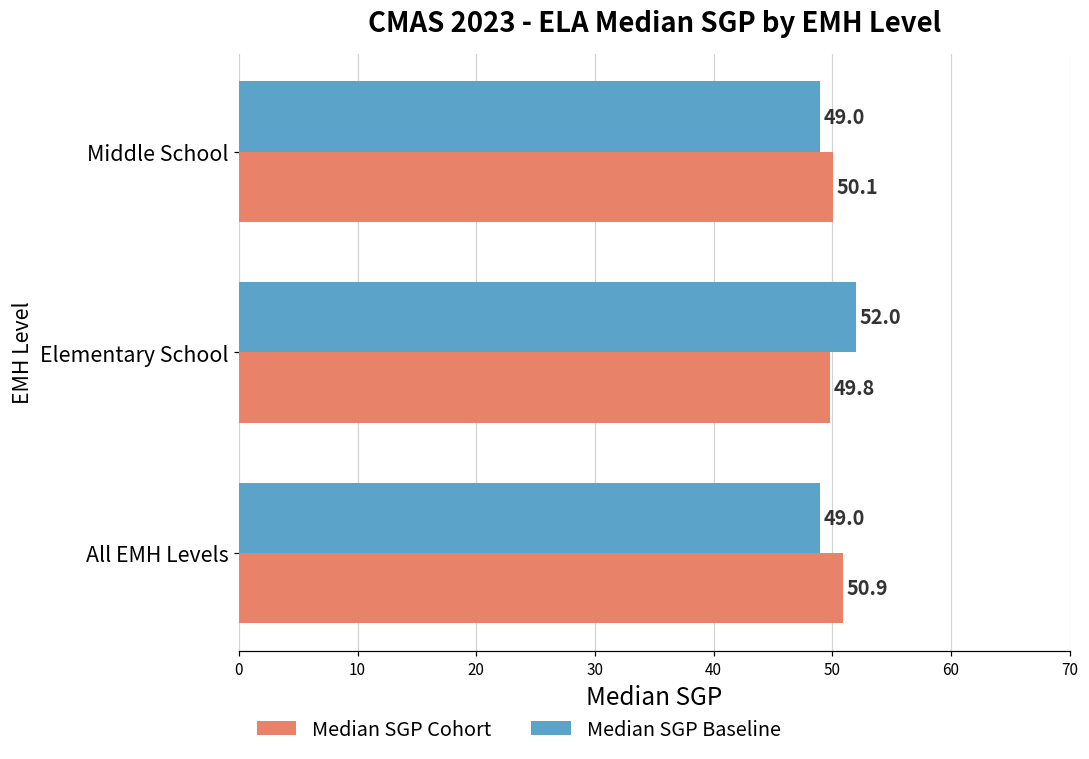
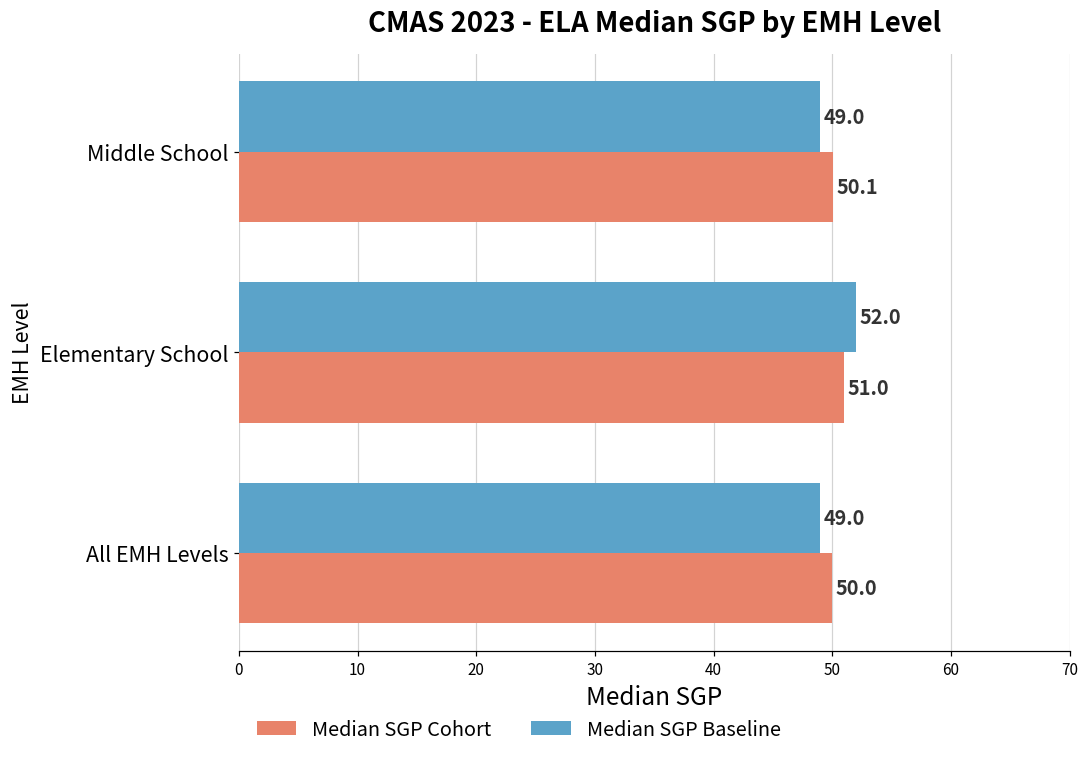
  {
    "Median SGP Cohort": {
      "Middle School": 50.1,
-     "Elementary School": 49.8,
-     "All EMH Levels": 50.9
+     "Elementary School": 51.0,
+     "All EMH Levels": 50.0
    },
    "Median SGP Baseline": {
      "Middle School": 49.0,
      "Elementary School": 52.0,
      "All EMH Levels": 49.0
    }
  }
